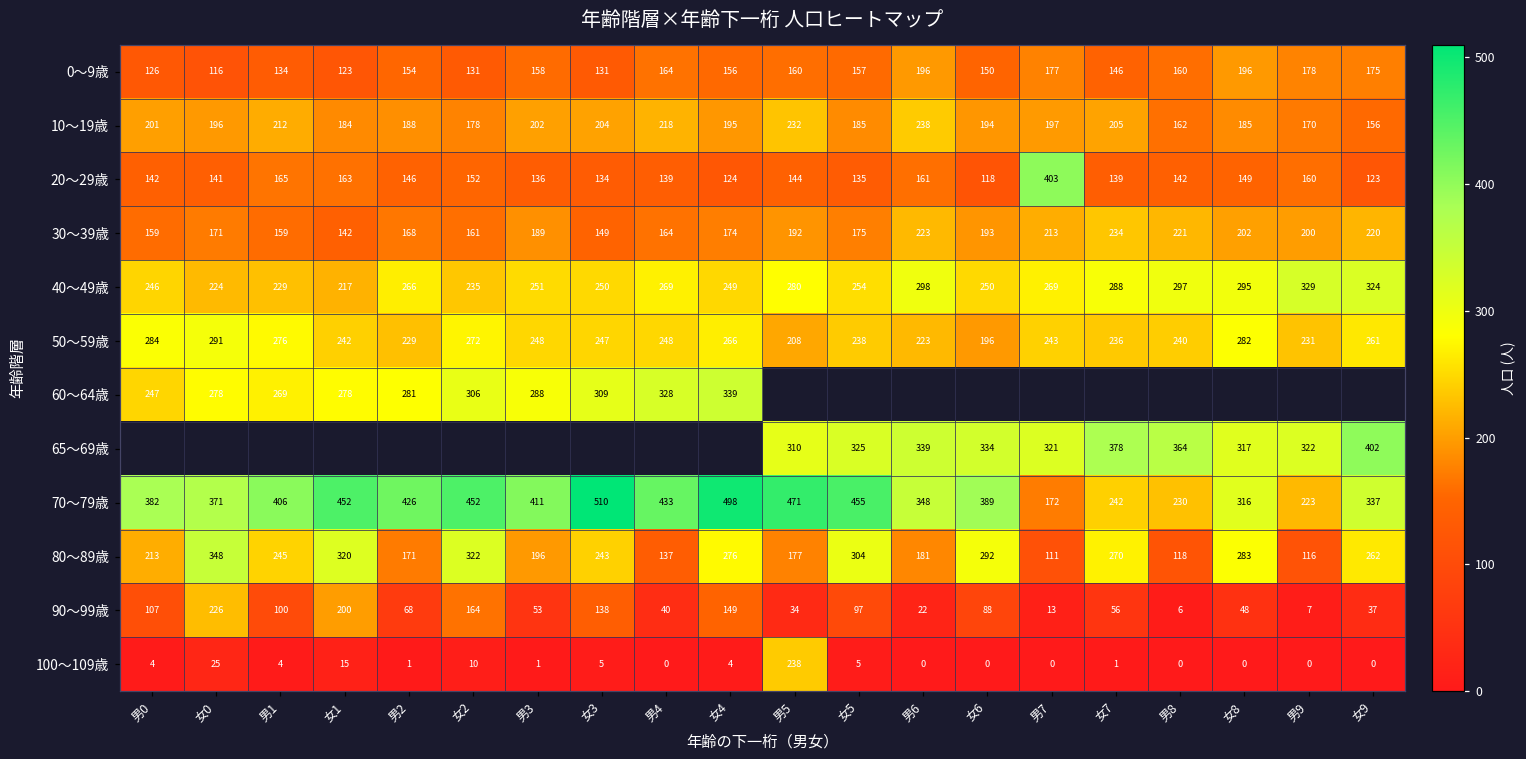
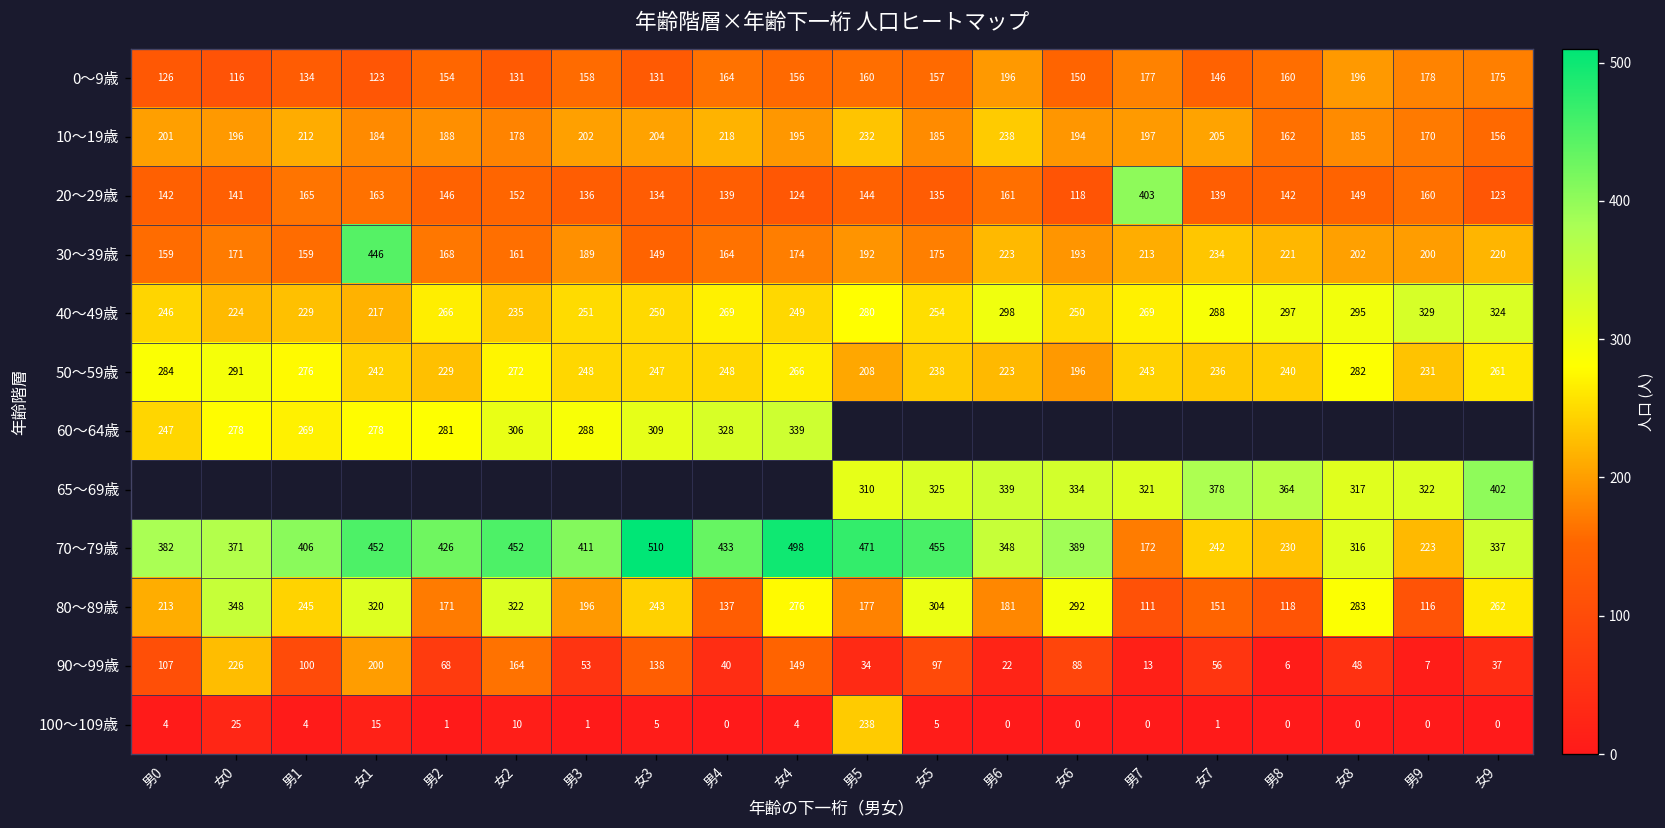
  {
    "30～39歳": {
      "男0": 159,
      "女0": 171,
      "男1": 159,
-     "女1": 142,
+     "女1": 446,
      "男2": 168,
      "女2": 161,
      "男3": 189,
      "女3": 149,
      "男4": 164,
      "女4": 174,
      "男5": 192,
      "女5": 175,
      "男6": 223,
      "女6": 193,
      "男7": 213,
      "女7": 234,
      "男8": 221,
      "女8": 202,
      "男9": 200,
      "女9": 220
    },
    "80～89歳": {
      "男0": 213,
      "女0": 348,
      "男1": 245,
      "女1": 320,
      "男2": 171,
      "女2": 322,
      "男3": 196,
      "女3": 243,
      "男4": 137,
      "女4": 276,
      "男5": 177,
      "女5": 304,
      "男6": 181,
      "女6": 292,
      "男7": 111,
-     "女7": 270,
+     "女7": 151,
      "男8": 118,
      "女8": 283,
      "男9": 116,
      "女9": 262
    }
  }
